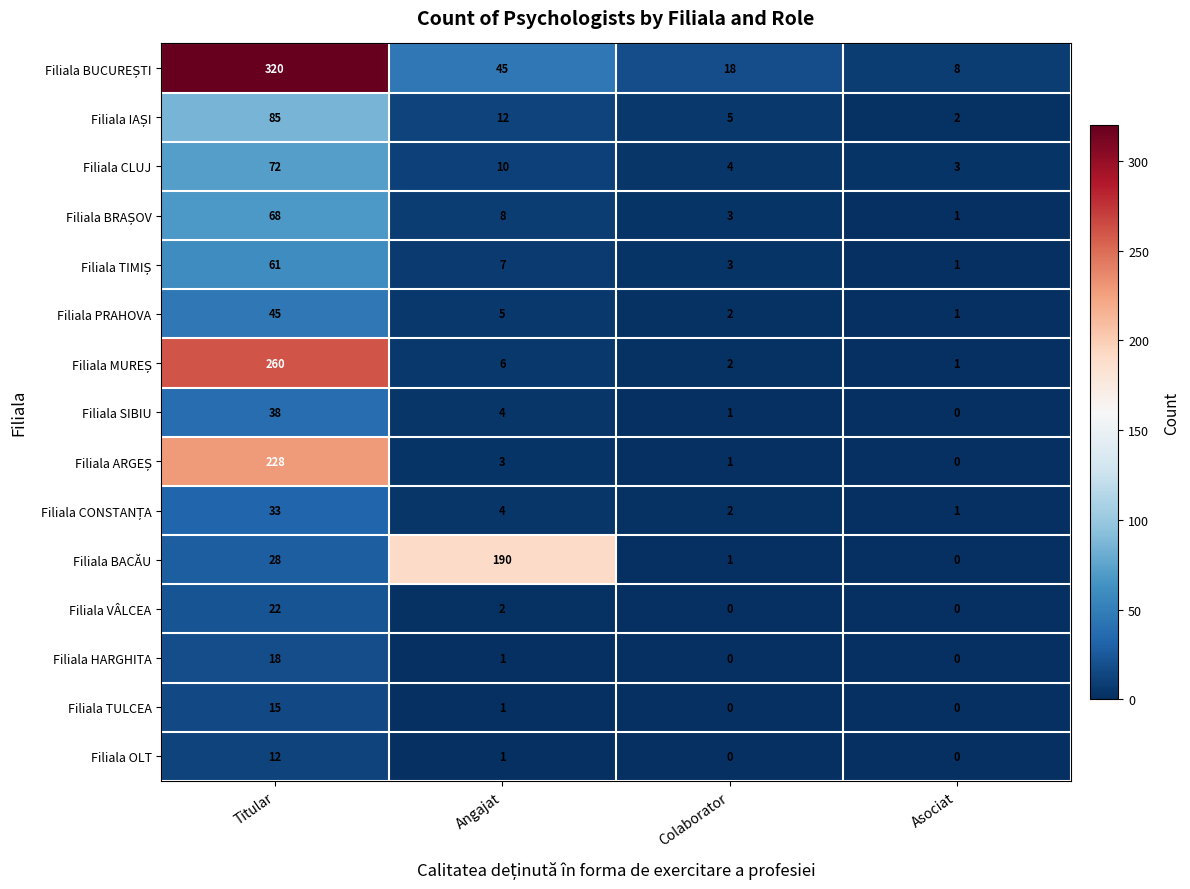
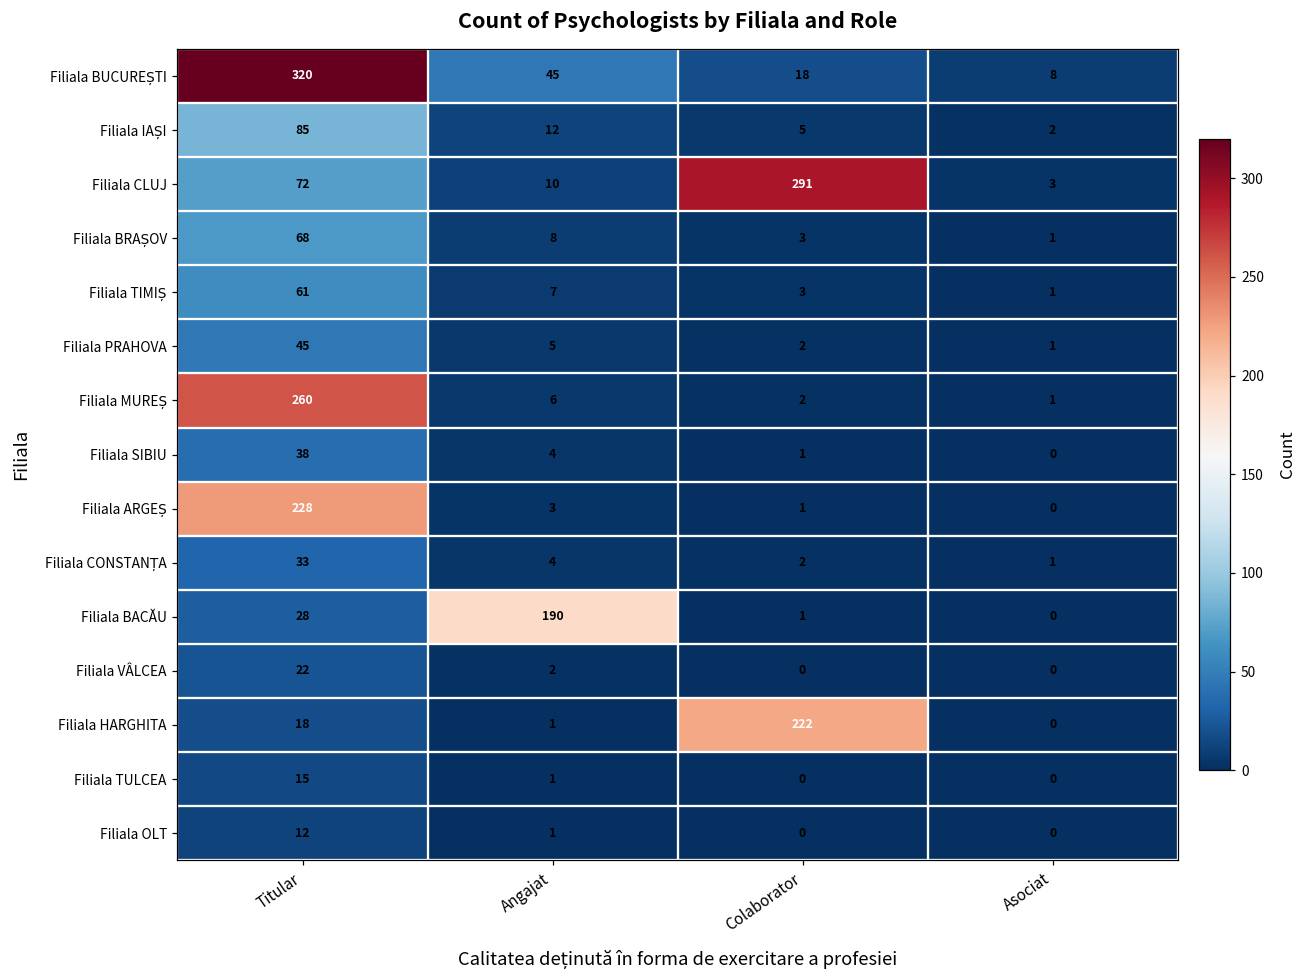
  {
    "Filiala BUCUREȘTI": {
      "Titular": 320,
      "Angajat": 45,
      "Colaborator": 18,
      "Asociat": 8
    },
    "Filiala IAȘI": {
      "Titular": 85,
      "Angajat": 12,
      "Colaborator": 5,
      "Asociat": 2
    },
    "Filiala CLUJ": {
      "Titular": 72,
      "Angajat": 10,
-     "Colaborator": 4,
+     "Colaborator": 291,
      "Asociat": 3
    },
    "Filiala BRAȘOV": {
      "Titular": 68,
      "Angajat": 8,
      "Colaborator": 3,
      "Asociat": 1
    },
    "Filiala TIMIȘ": {
      "Titular": 61,
      "Angajat": 7,
      "Colaborator": 3,
      "Asociat": 1
    },
    "Filiala PRAHOVA": {
      "Titular": 45,
      "Angajat": 5,
      "Colaborator": 2,
      "Asociat": 1
    },
    "Filiala MUREȘ": {
      "Titular": 260,
      "Angajat": 6,
      "Colaborator": 2,
      "Asociat": 1
    },
    "Filiala SIBIU": {
      "Titular": 38,
      "Angajat": 4,
      "Colaborator": 1,
      "Asociat": 0
    },
    "Filiala ARGEȘ": {
      "Titular": 228,
      "Angajat": 3,
      "Colaborator": 1,
      "Asociat": 0
    },
    "Filiala CONSTANȚA": {
      "Titular": 33,
      "Angajat": 4,
      "Colaborator": 2,
      "Asociat": 1
    },
    "Filiala BACĂU": {
      "Titular": 28,
      "Angajat": 190,
      "Colaborator": 1,
      "Asociat": 0
    },
    "Filiala VÂLCEA": {
      "Titular": 22,
      "Angajat": 2,
      "Colaborator": 0,
      "Asociat": 0
    },
    "Filiala HARGHITA": {
      "Titular": 18,
      "Angajat": 1,
-     "Colaborator": 0,
+     "Colaborator": 222,
      "Asociat": 0
    },
    "Filiala TULCEA": {
      "Titular": 15,
      "Angajat": 1,
      "Colaborator": 0,
      "Asociat": 0
    },
    "Filiala OLT": {
      "Titular": 12,
      "Angajat": 1,
      "Colaborator": 0,
      "Asociat": 0
    }
  }
